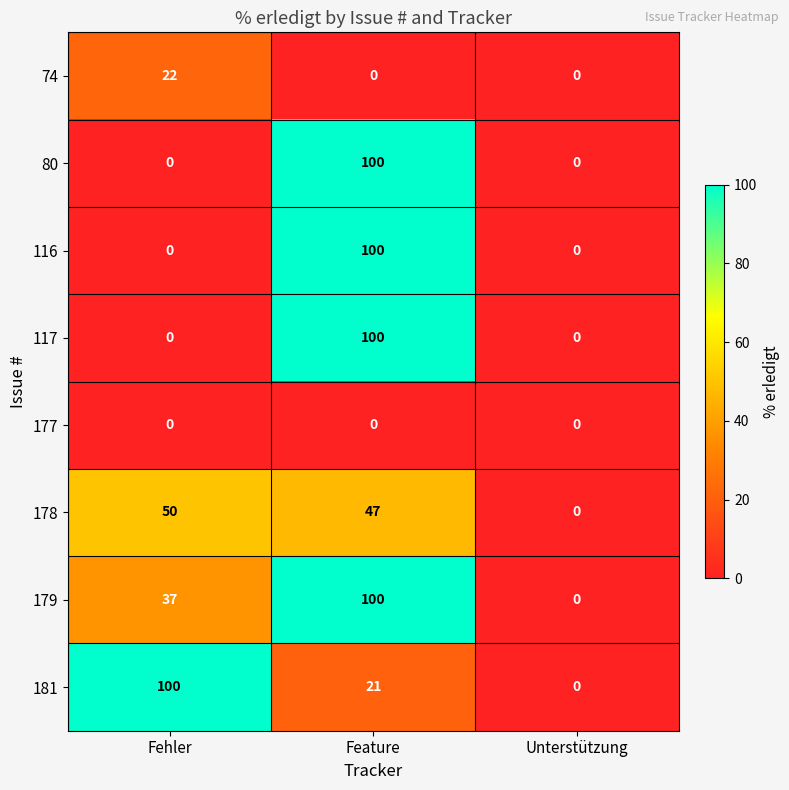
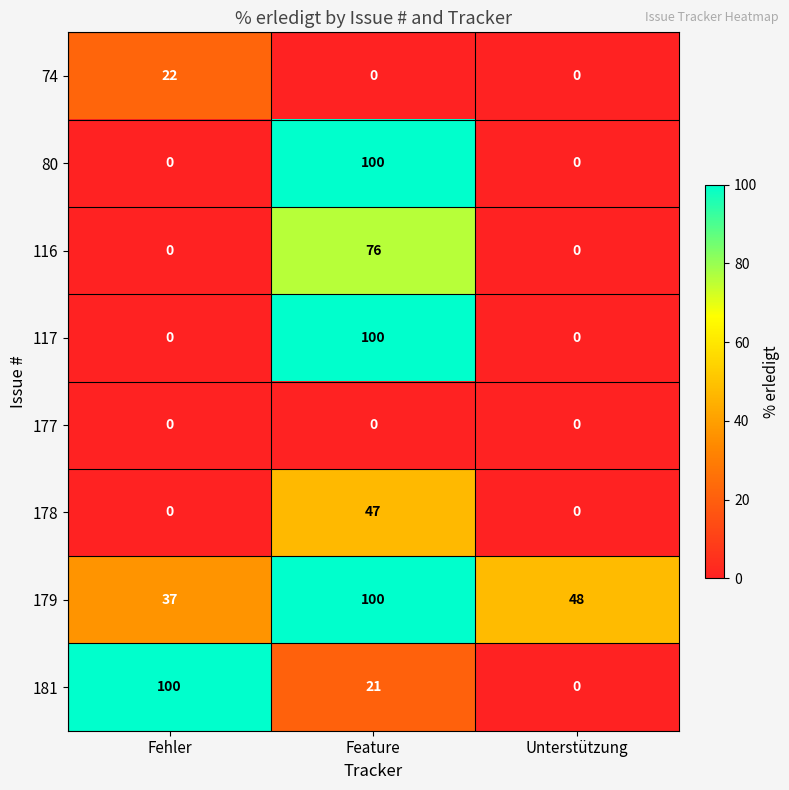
  {
    "74": {
      "Fehler": 22,
      "Feature": 0,
      "Unterstützung": 0
    },
    "80": {
      "Fehler": 0,
      "Feature": 100,
      "Unterstützung": 0
    },
    "116": {
      "Fehler": 0,
-     "Feature": 100,
+     "Feature": 76,
      "Unterstützung": 0
    },
    "117": {
      "Fehler": 0,
      "Feature": 100,
      "Unterstützung": 0
    },
    "177": {
      "Fehler": 0,
      "Feature": 0,
      "Unterstützung": 0
    },
    "178": {
-     "Fehler": 50,
+     "Fehler": 0,
      "Feature": 47,
      "Unterstützung": 0
    },
    "179": {
      "Fehler": 37,
      "Feature": 100,
-     "Unterstützung": 0
+     "Unterstützung": 48
    },
    "181": {
      "Fehler": 100,
      "Feature": 21,
      "Unterstützung": 0
    }
  }
